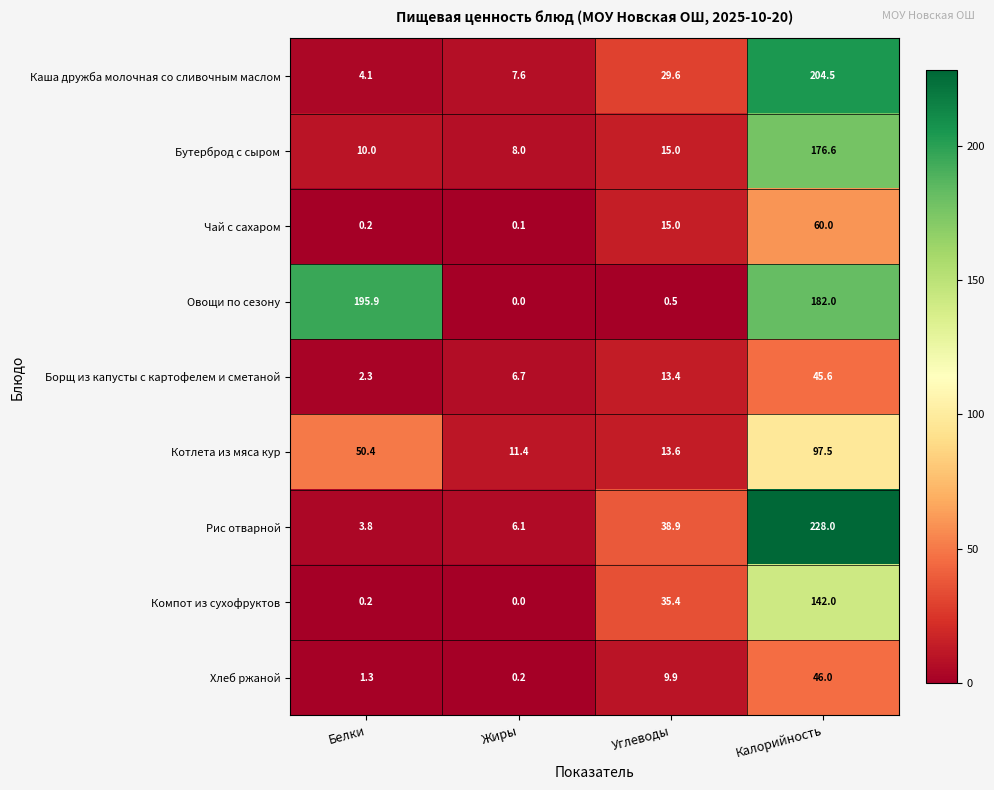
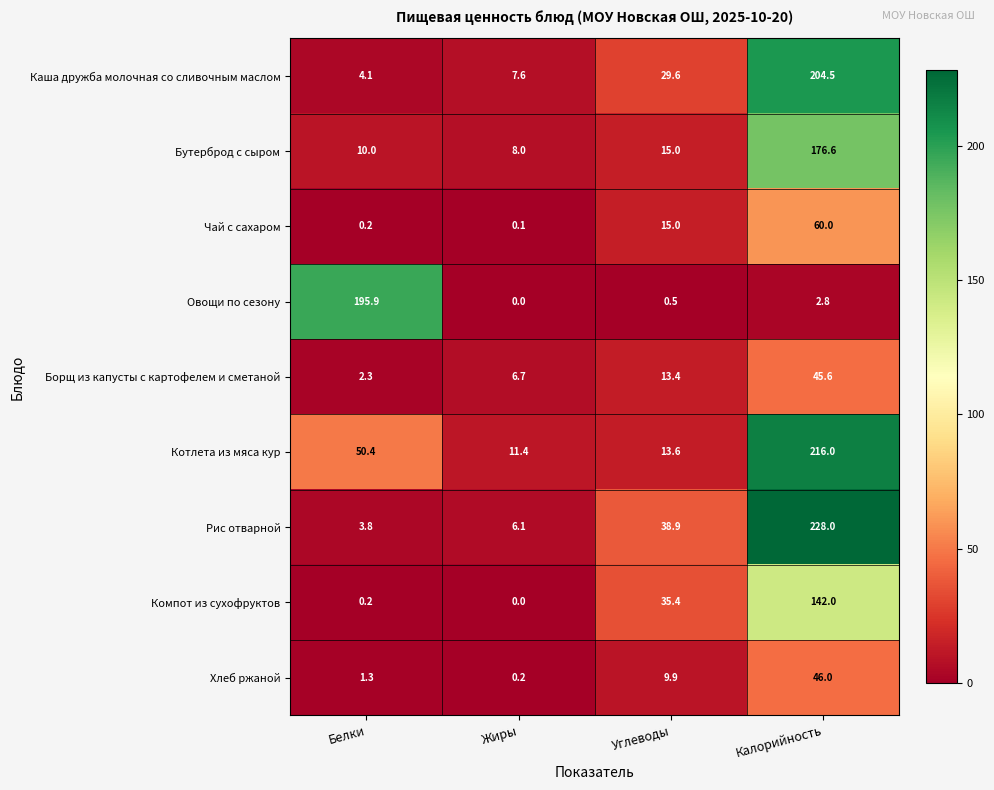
  {
    "Каша дружба молочная со сливочным маслом": {
      "Белки": 4.1,
      "Жиры": 7.6,
      "Углеводы": 29.6,
      "Калорийность": 204.5
    },
    "Бутерброд с сыром": {
      "Белки": 10.0,
      "Жиры": 8.0,
      "Углеводы": 15.0,
      "Калорийность": 176.6
    },
    "Чай с сахаром": {
      "Белки": 0.2,
      "Жиры": 0.1,
      "Углеводы": 15.0,
      "Калорийность": 60.0
    },
    "Овощи по сезону": {
      "Белки": 195.9,
      "Жиры": 0.0,
      "Углеводы": 0.5,
-     "Калорийность": 182.0
+     "Калорийность": 2.8
    },
    "Борщ из капусты с картофелем и сметаной": {
      "Белки": 2.3,
      "Жиры": 6.7,
      "Углеводы": 13.4,
      "Калорийность": 45.6
    },
    "Котлета из мяса кур": {
      "Белки": 50.4,
      "Жиры": 11.4,
      "Углеводы": 13.6,
-     "Калорийность": 97.5
+     "Калорийность": 216.0
    },
    "Рис отварной": {
      "Белки": 3.8,
      "Жиры": 6.1,
      "Углеводы": 38.9,
      "Калорийность": 228.0
    },
    "Компот из сухофруктов": {
      "Белки": 0.2,
      "Жиры": 0.0,
      "Углеводы": 35.4,
      "Калорийность": 142.0
    },
    "Хлеб ржаной": {
      "Белки": 1.3,
      "Жиры": 0.2,
      "Углеводы": 9.9,
      "Калорийность": 46.0
    }
  }
